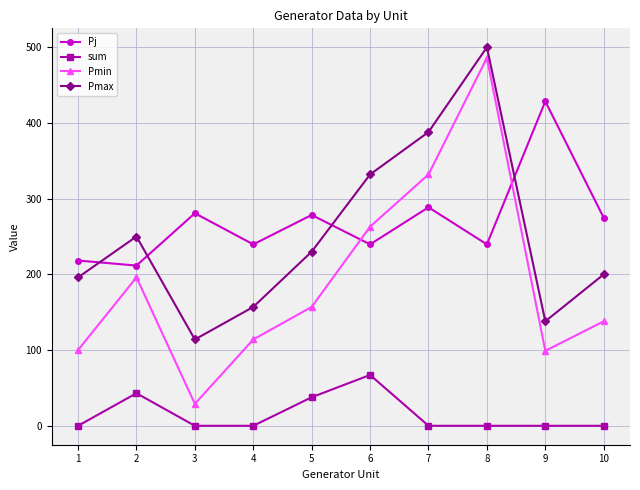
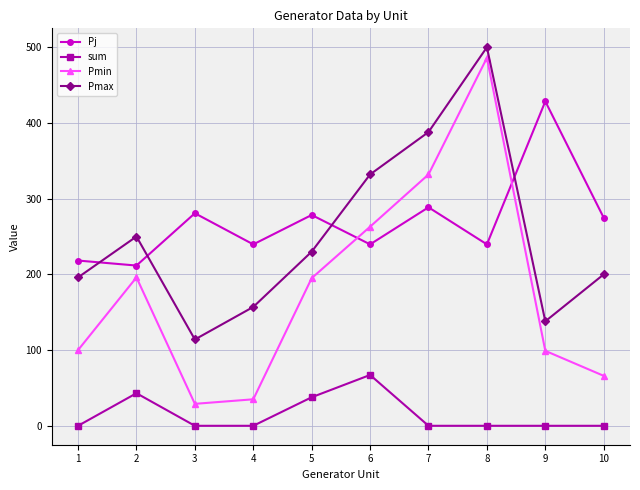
  {
    "Pmin": {
      "1": 100,
      "2": 200,
      "3": 30,
-     "4": 110,
-     "5": 160,
+     "4": 40,
+     "5": 200,
      "6": 260,
      "7": 330,
      "8": 490,
      "9": 100,
-     "10": 140
+     "10": 70
    }
  }
